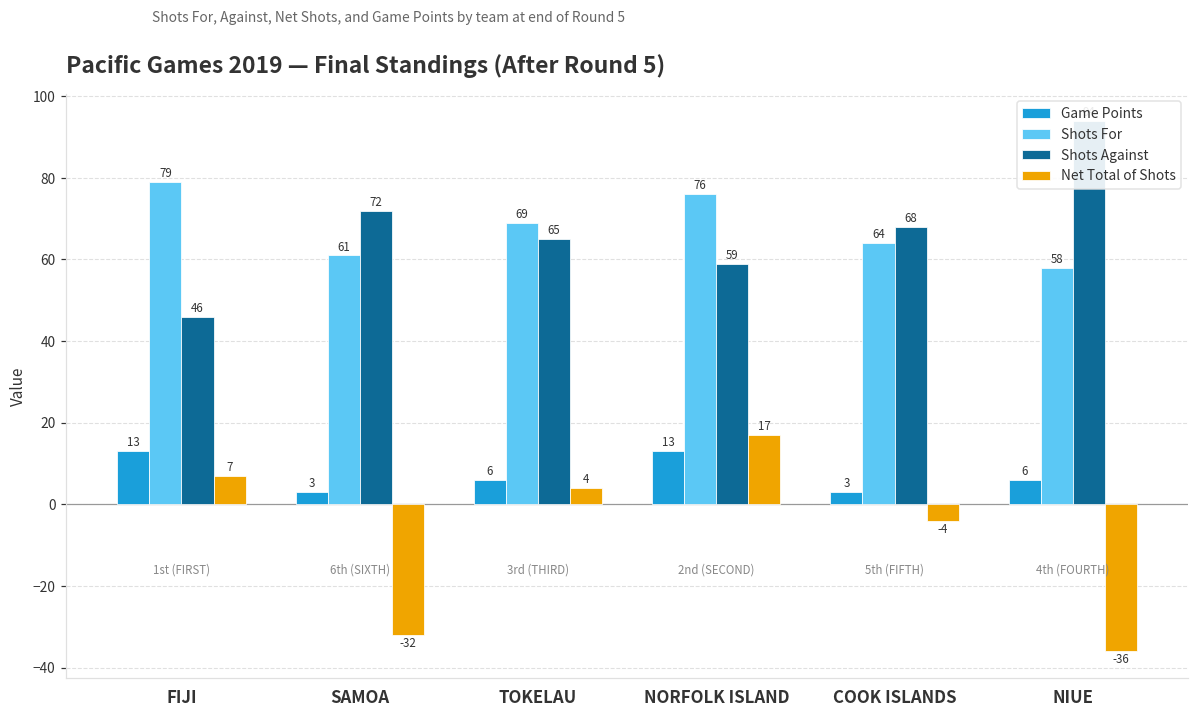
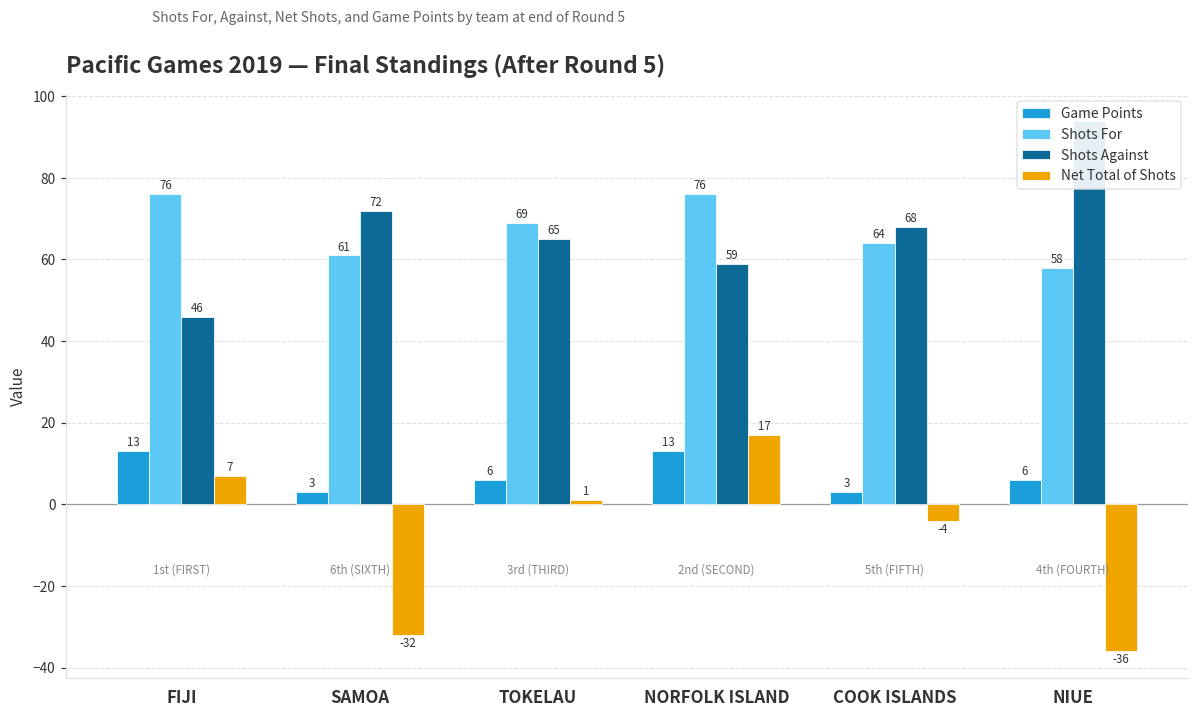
  {
    "Game Points": {
      "FIJI": 13,
      "SAMOA": 3,
      "TOKELAU": 6,
      "NORFOLK ISLAND": 13,
      "COOK ISLANDS": 3,
      "NIUE": 6
    },
    "Shots For": {
-     "FIJI": 79,
+     "FIJI": 76,
      "SAMOA": 61,
      "TOKELAU": 69,
      "NORFOLK ISLAND": 76,
      "COOK ISLANDS": 64,
      "NIUE": 58
    },
    "Shots Against": {
      "FIJI": 46,
      "SAMOA": 72,
      "TOKELAU": 65,
      "NORFOLK ISLAND": 59,
      "COOK ISLANDS": 68
    },
    "Net Total of Shots": {
      "FIJI": 7,
      "SAMOA": -32,
-     "TOKELAU": 4,
+     "TOKELAU": 1,
      "NORFOLK ISLAND": 17,
      "COOK ISLANDS": -4,
      "NIUE": -36
    }
  }
